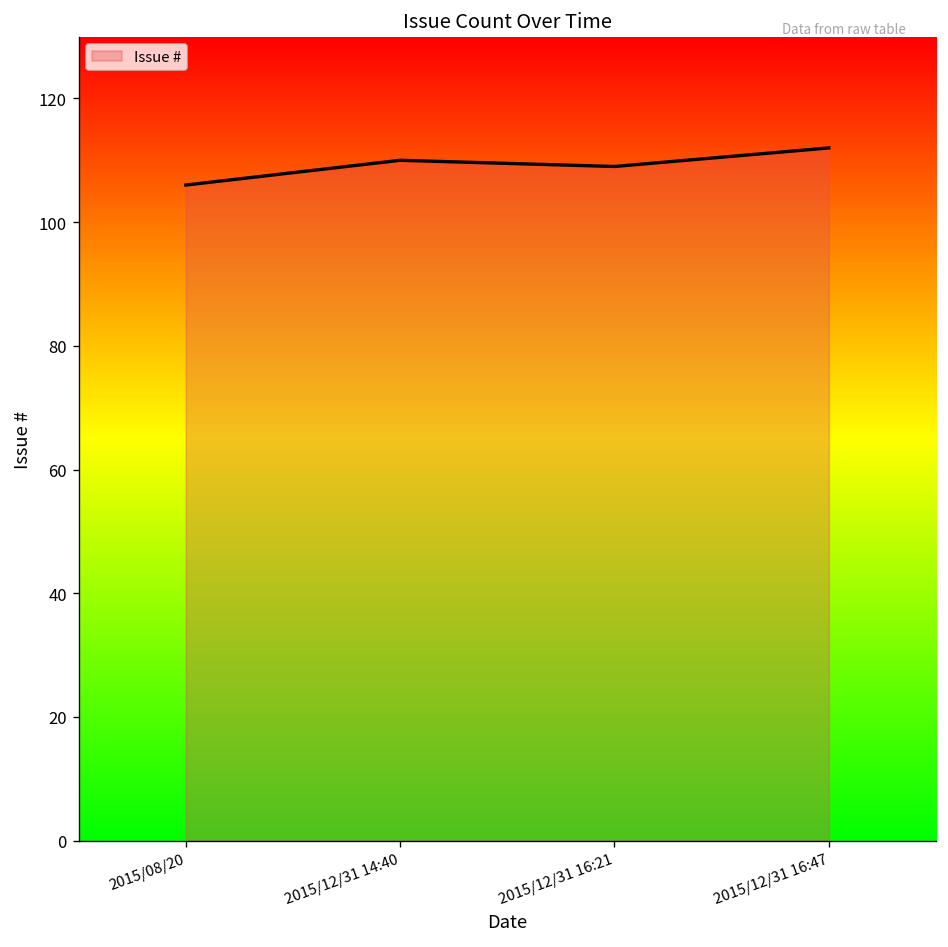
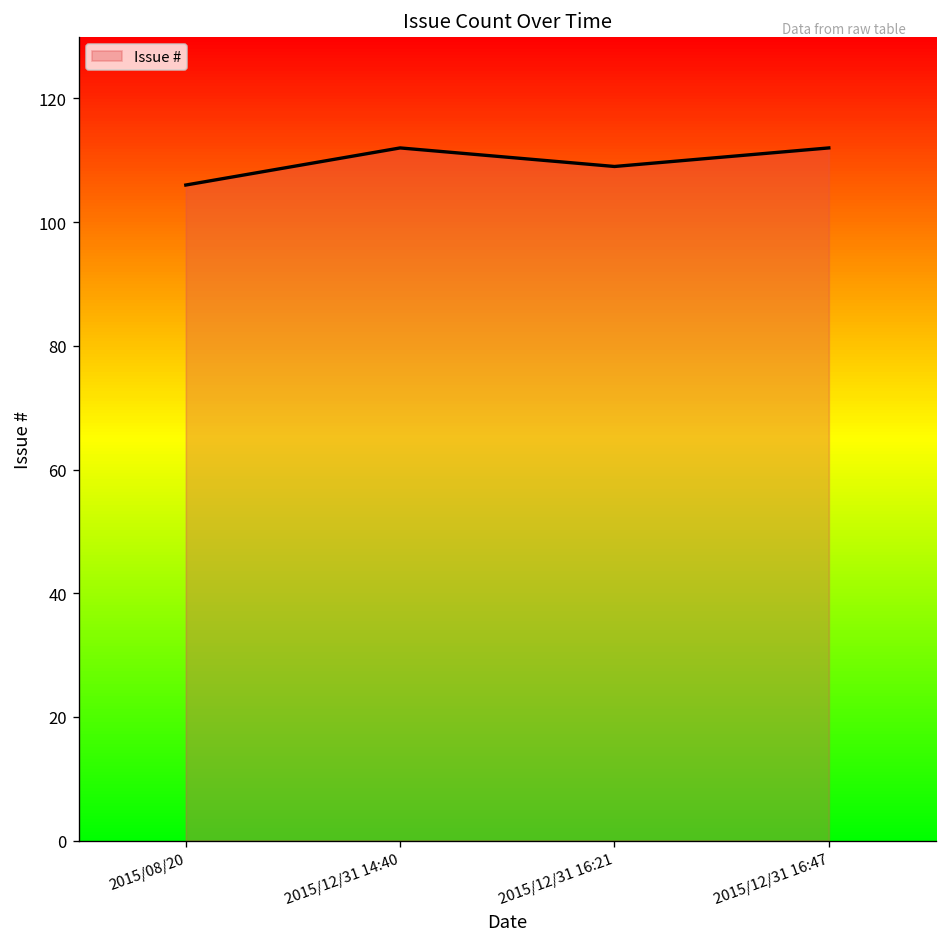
  {
    "2015/08/20": 106,
-   "2015/12/31 14:40": 110,
+   "2015/12/31 14:40": 112,
    "2015/12/31 16:21": 109,
    "2015/12/31 16:47": 112
  }
